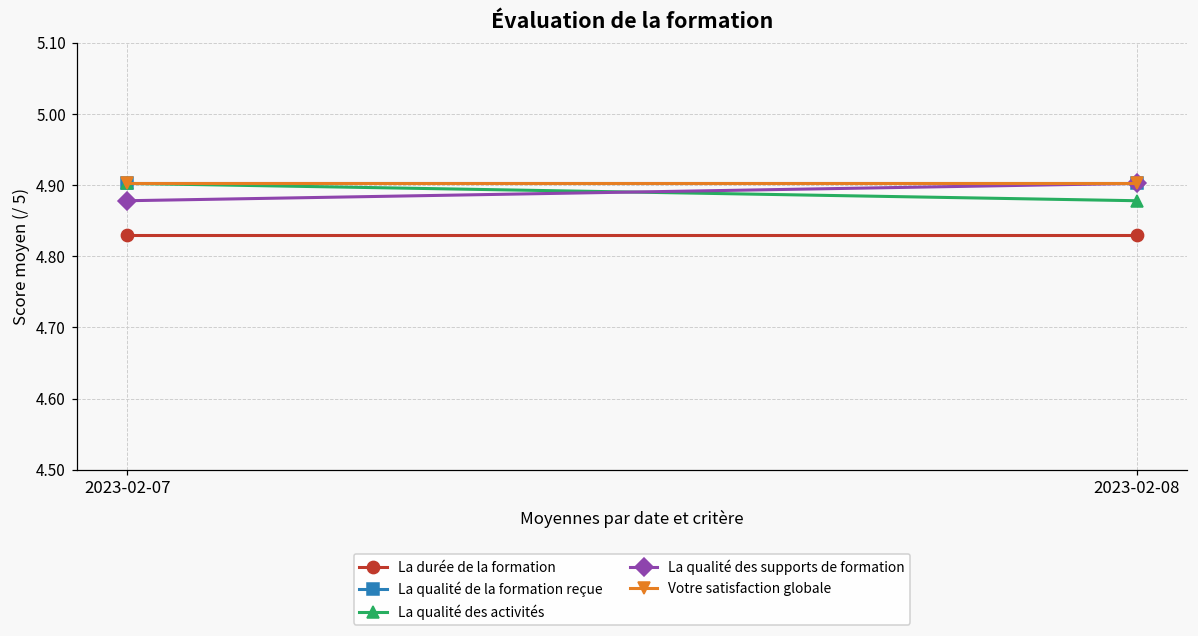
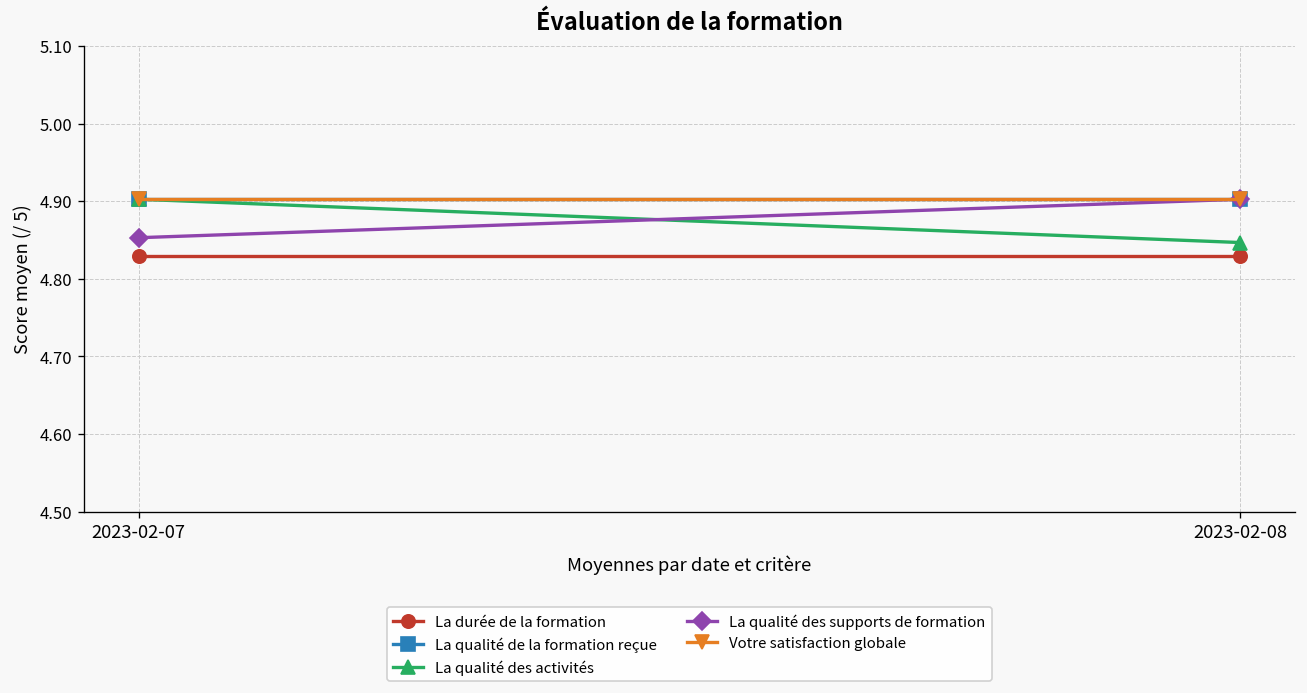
  {
    "La durée de la formation": {
      "2023-02-07": 4.83,
      "2023-02-08": 4.83
    },
    "La qualité des activités": {
-     "2023-02-08": 4.88
+     "2023-02-08": 4.85
    },
    "La qualité des supports de formation": {
-     "2023-02-07": 4.88
+     "2023-02-07": 4.85
    }
  }
